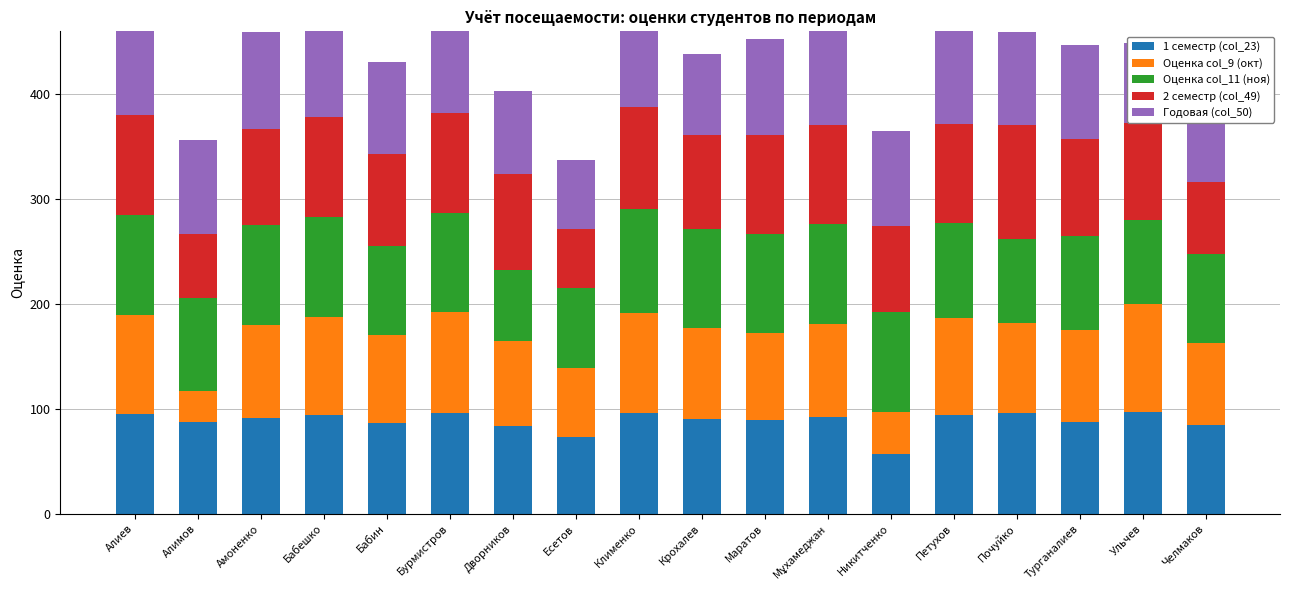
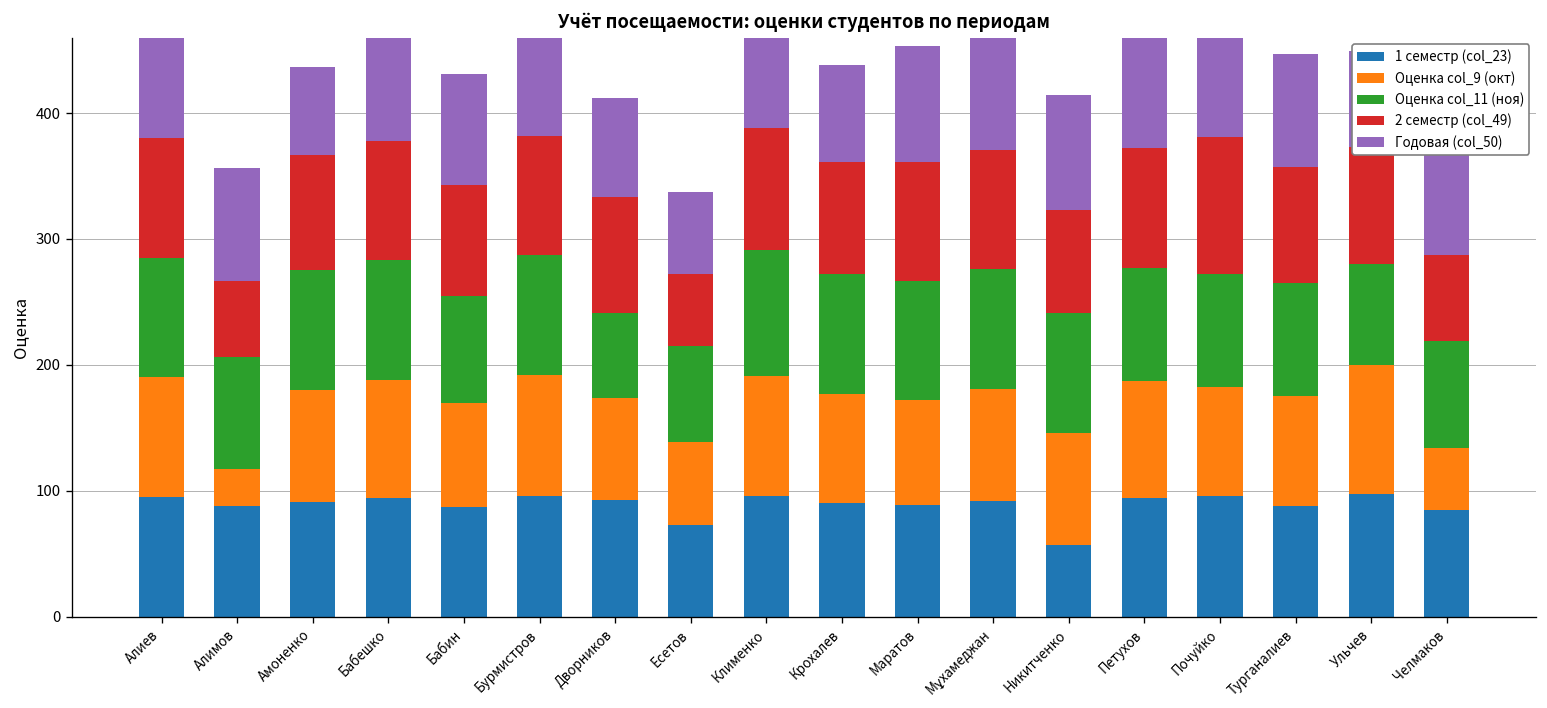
  {
    "1 семестр (col_23)": {
      "Алиев": 95,
      "Алимов": 88,
      "Амоненко": 91,
      "Бабешко": 94,
      "Бабин": 87,
      "Бурмистров": 96,
-     "Дворников": 84,
+     "Дворников": 93,
      "Есетов": 73,
      "Клименко": 96,
      "Крохалев": 90,
      "Маратов": 89,
      "Мұхамеджан": 92,
      "Никитченко": 57,
      "Петухов": 94,
      "Почуйко": 96,
      "Турганалиев": 88,
      "Ульчев": 97,
      "Челмаков": 85
    },
    "Оценка col_9 (окт)": {
      "Алиев": 95,
      "Алимов": 29,
      "Амоненко": 89,
      "Бабешко": 94,
      "Бабин": 83,
      "Бурмистров": 96,
      "Дворников": 81,
      "Есетов": 66,
      "Клименко": 95,
      "Крохалев": 87,
      "Маратов": 83,
      "Мұхамеджан": 89,
-     "Никитченко": 40,
+     "Никитченко": 89,
      "Петухов": 93,
      "Почуйко": 86,
      "Турганалиев": 87,
      "Ульчев": 103,
-     "Челмаков": 78
+     "Челмаков": 49
    },
    "Оценка col_11 (ноя)": {
      "Алиев": 95,
      "Алимов": 89,
      "Амоненко": 95,
      "Бабешко": 95,
      "Бабин": 85,
      "Бурмистров": 95,
      "Дворников": 67,
      "Есетов": 76,
      "Клименко": 100,
      "Крохалев": 95,
      "Маратов": 95,
      "Мұхамеджан": 95,
      "Никитченко": 95,
      "Петухов": 90,
-     "Почуйко": 80,
+     "Почуйко": 90,
      "Турганалиев": 90,
      "Ульчев": 80,
      "Челмаков": 85
    },
    "2 семестр (col_49)": {
      "Алиев": 95,
      "Алимов": 61,
      "Амоненко": 92,
      "Бабешко": 95,
      "Бабин": 88,
      "Бурмистров": 95,
      "Дворников": 92,
      "Есетов": 57,
      "Клименко": 97,
      "Крохалев": 89,
      "Маратов": 94,
      "Мұхамеджан": 95,
      "Никитченко": 82,
      "Петухов": 95,
      "Почуйко": 109,
      "Турганалиев": 92,
      "Челмаков": 68
    },
    "Годовая (col_50)": {
      "Алимов": 89,
-     "Амоненко": 92,
+     "Амоненко": 70,
      "Бабин": 88,
      "Дворников": 79,
      "Есетов": 65,
      "Крохалев": 77,
      "Маратов": 92,
      "Никитченко": 91,
      "Турганалиев": 90
    }
  }
